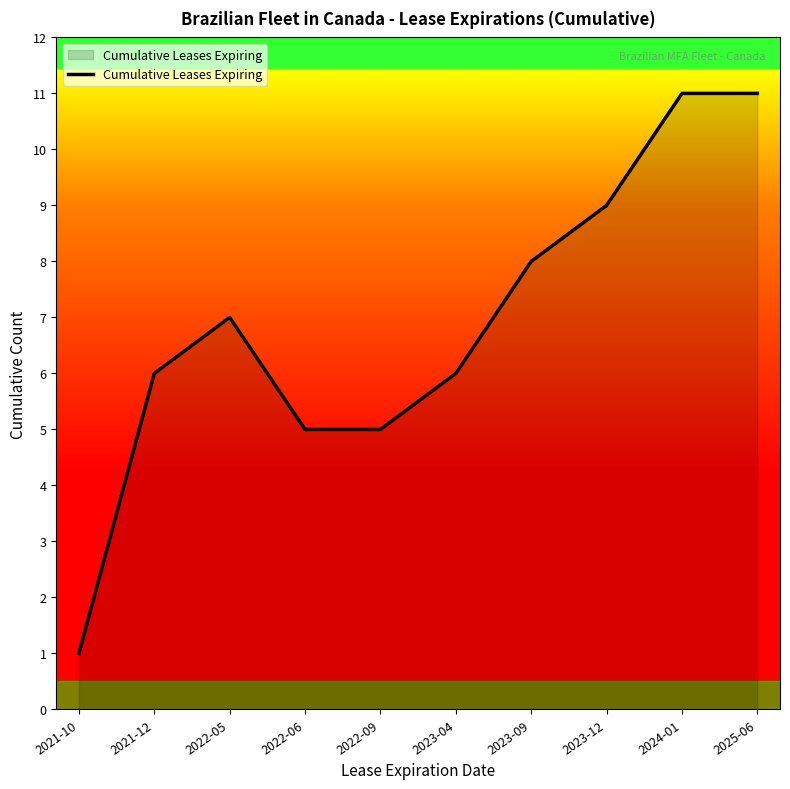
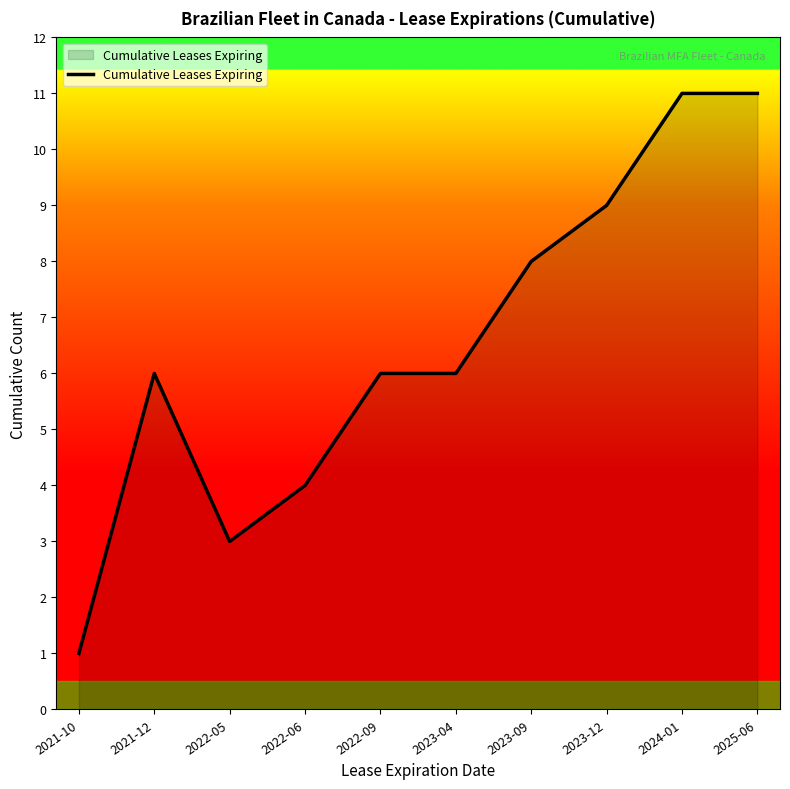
  {
    "2021-10": 1,
    "2021-12": 6,
-   "2022-05": 7,
-   "2022-06": 5,
-   "2022-09": 5,
+   "2022-05": 3,
+   "2022-06": 4,
+   "2022-09": 6,
    "2023-04": 6,
    "2023-09": 8,
    "2023-12": 9,
    "2024-01": 11,
    "2025-06": 11
  }
